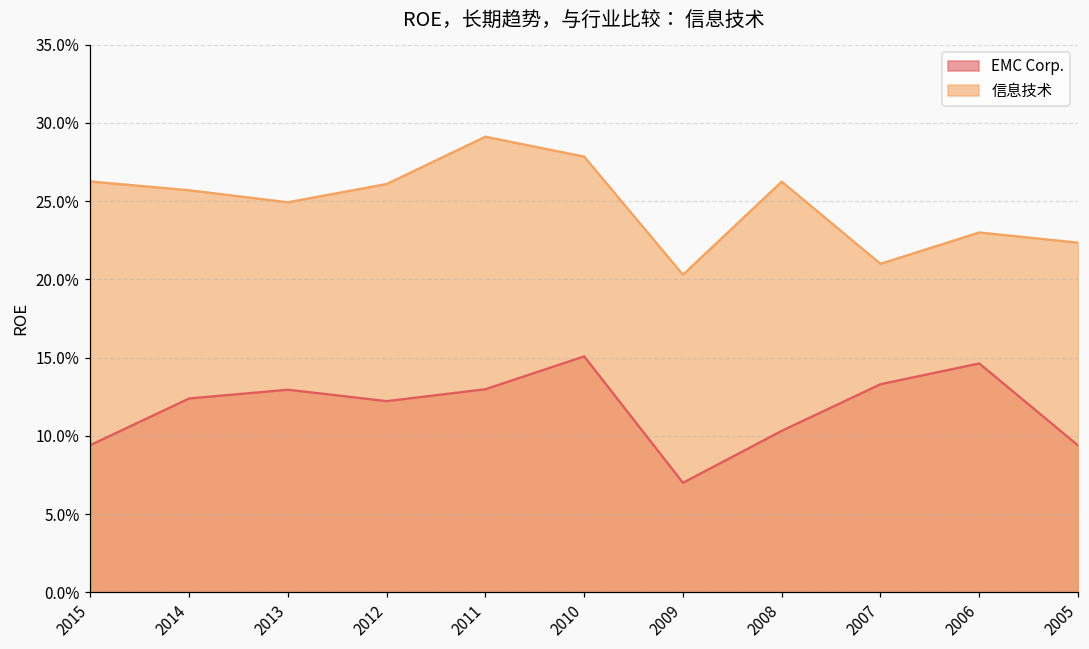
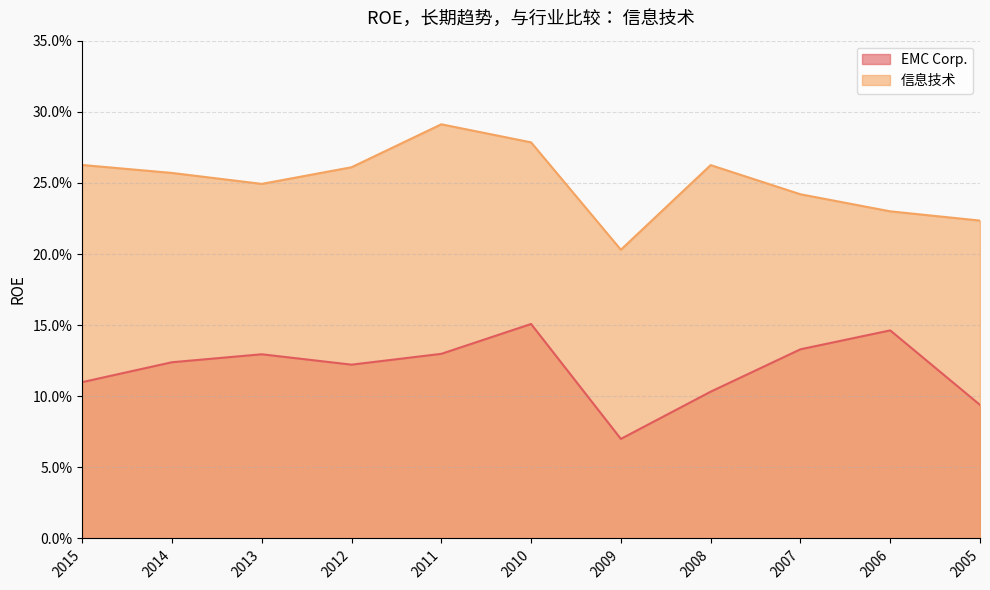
  {
    "EMC Corp.": {
-     "2015": "9.4%",
+     "2015": "11.0%",
      "2014": "12.4%",
      "2013": "13.0%",
      "2012": "12.2%",
      "2011": "13.0%",
      "2010": "15.1%",
      "2009": "7.0%",
      "2008": "10.3%",
      "2007": "13.3%",
      "2006": "14.6%",
      "2005": "9.4%"
    },
    "信息技术": {
      "2015": "26.3%",
      "2014": "25.7%",
      "2013": "24.9%",
      "2012": "26.1%",
      "2011": "29.1%",
      "2010": "27.9%",
      "2009": "20.3%",
      "2008": "26.3%",
-     "2007": "21.0%",
+     "2007": "24.2%",
      "2006": "23.0%",
      "2005": "22.4%"
    }
  }
